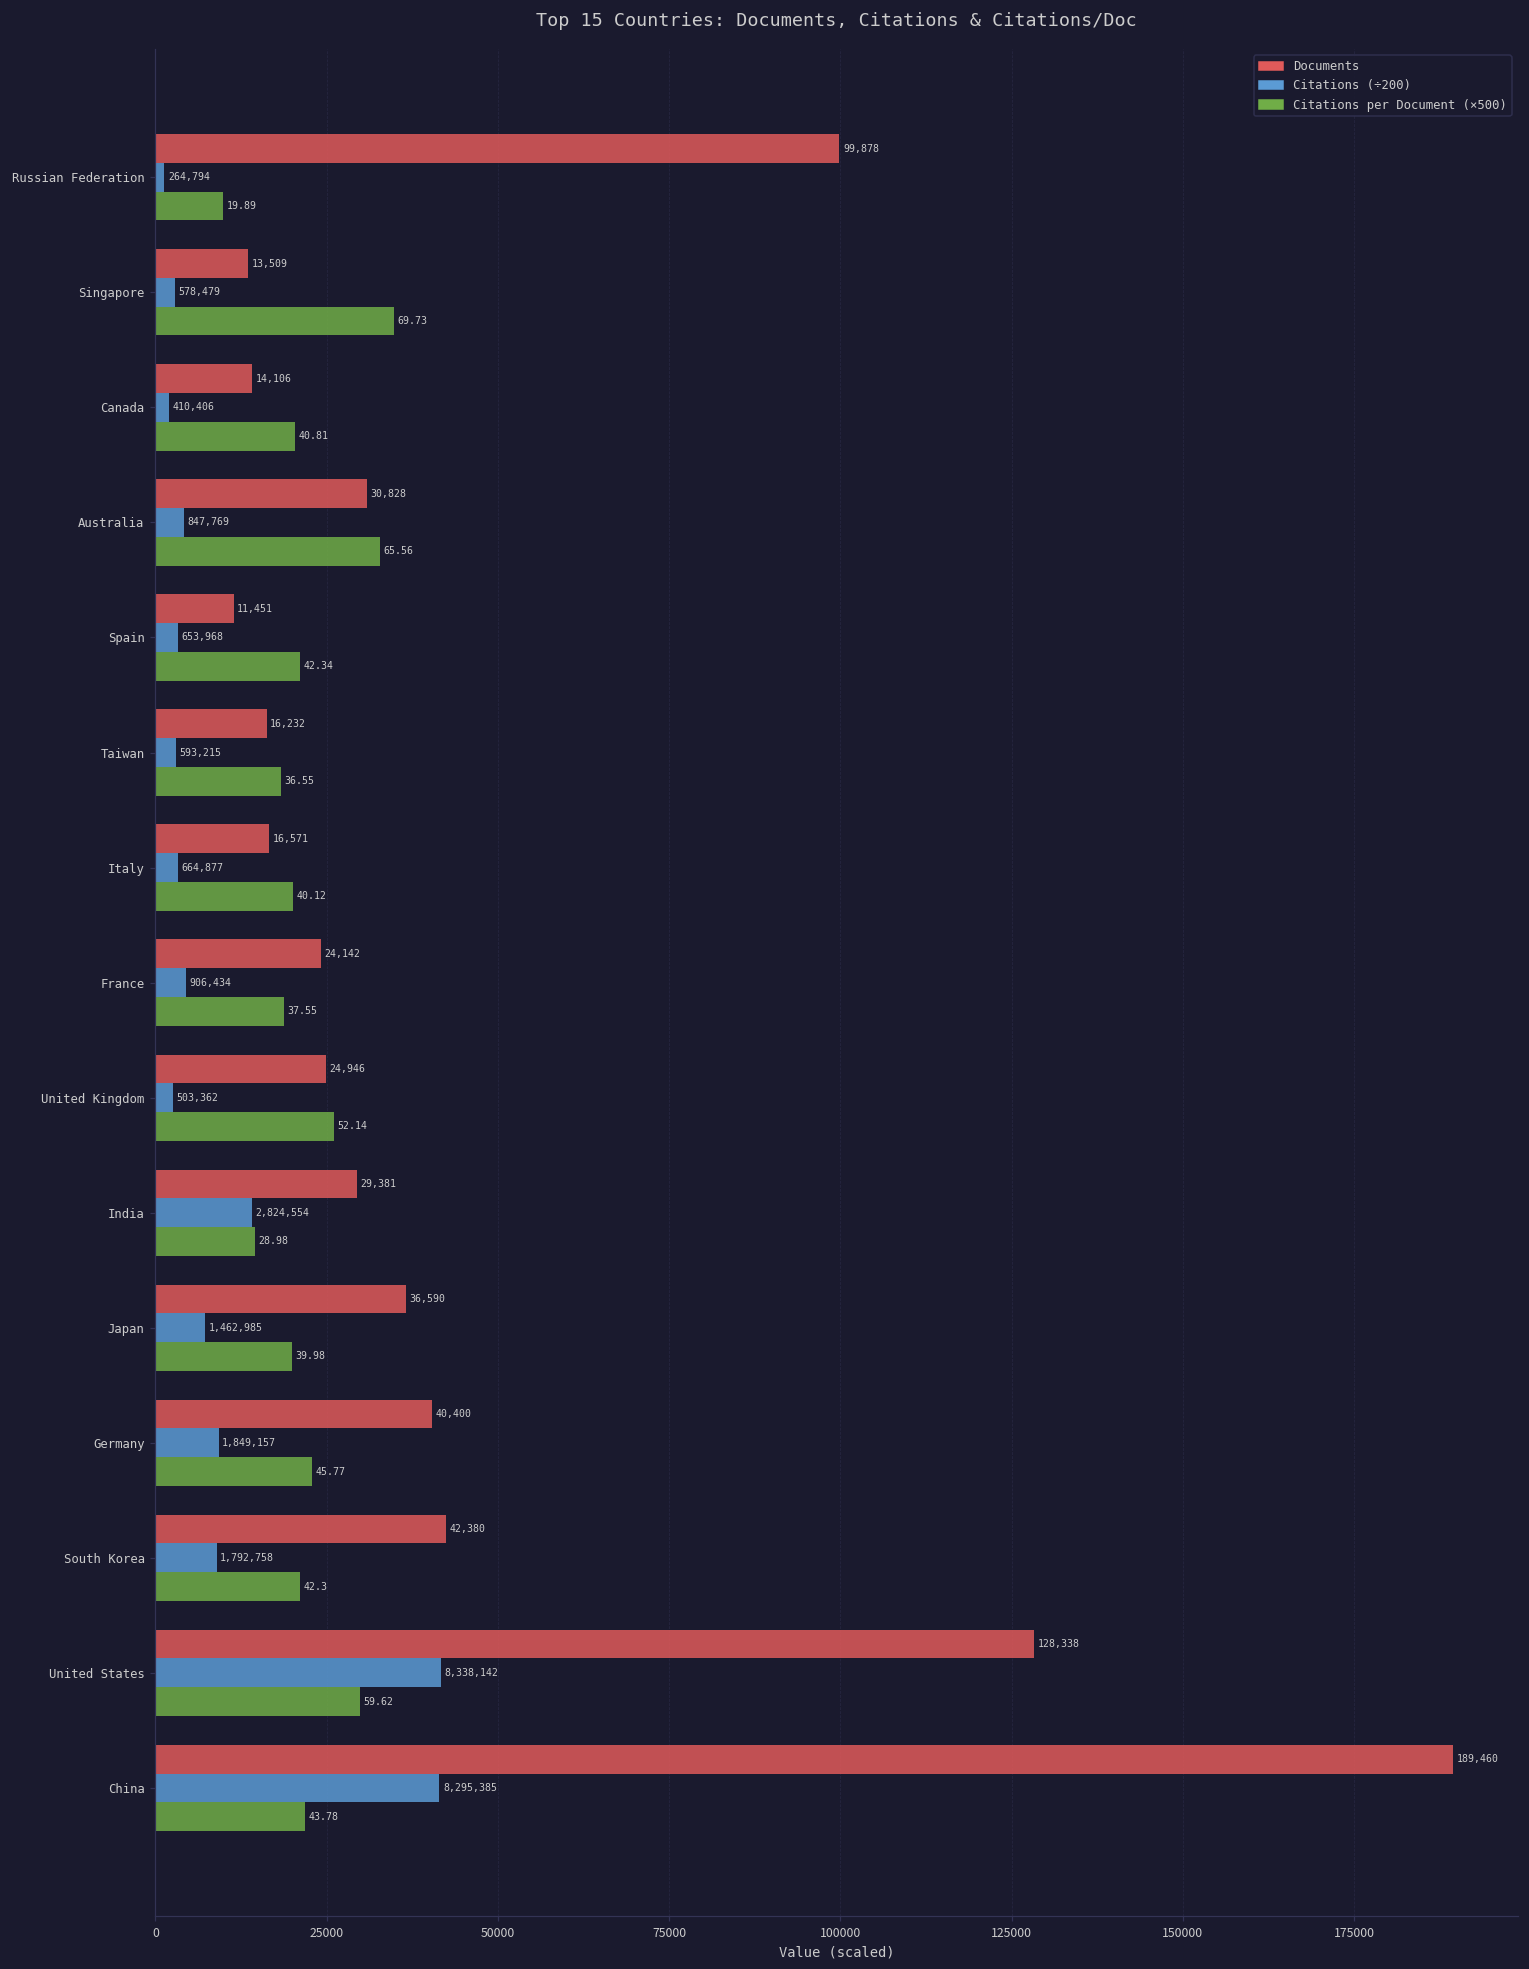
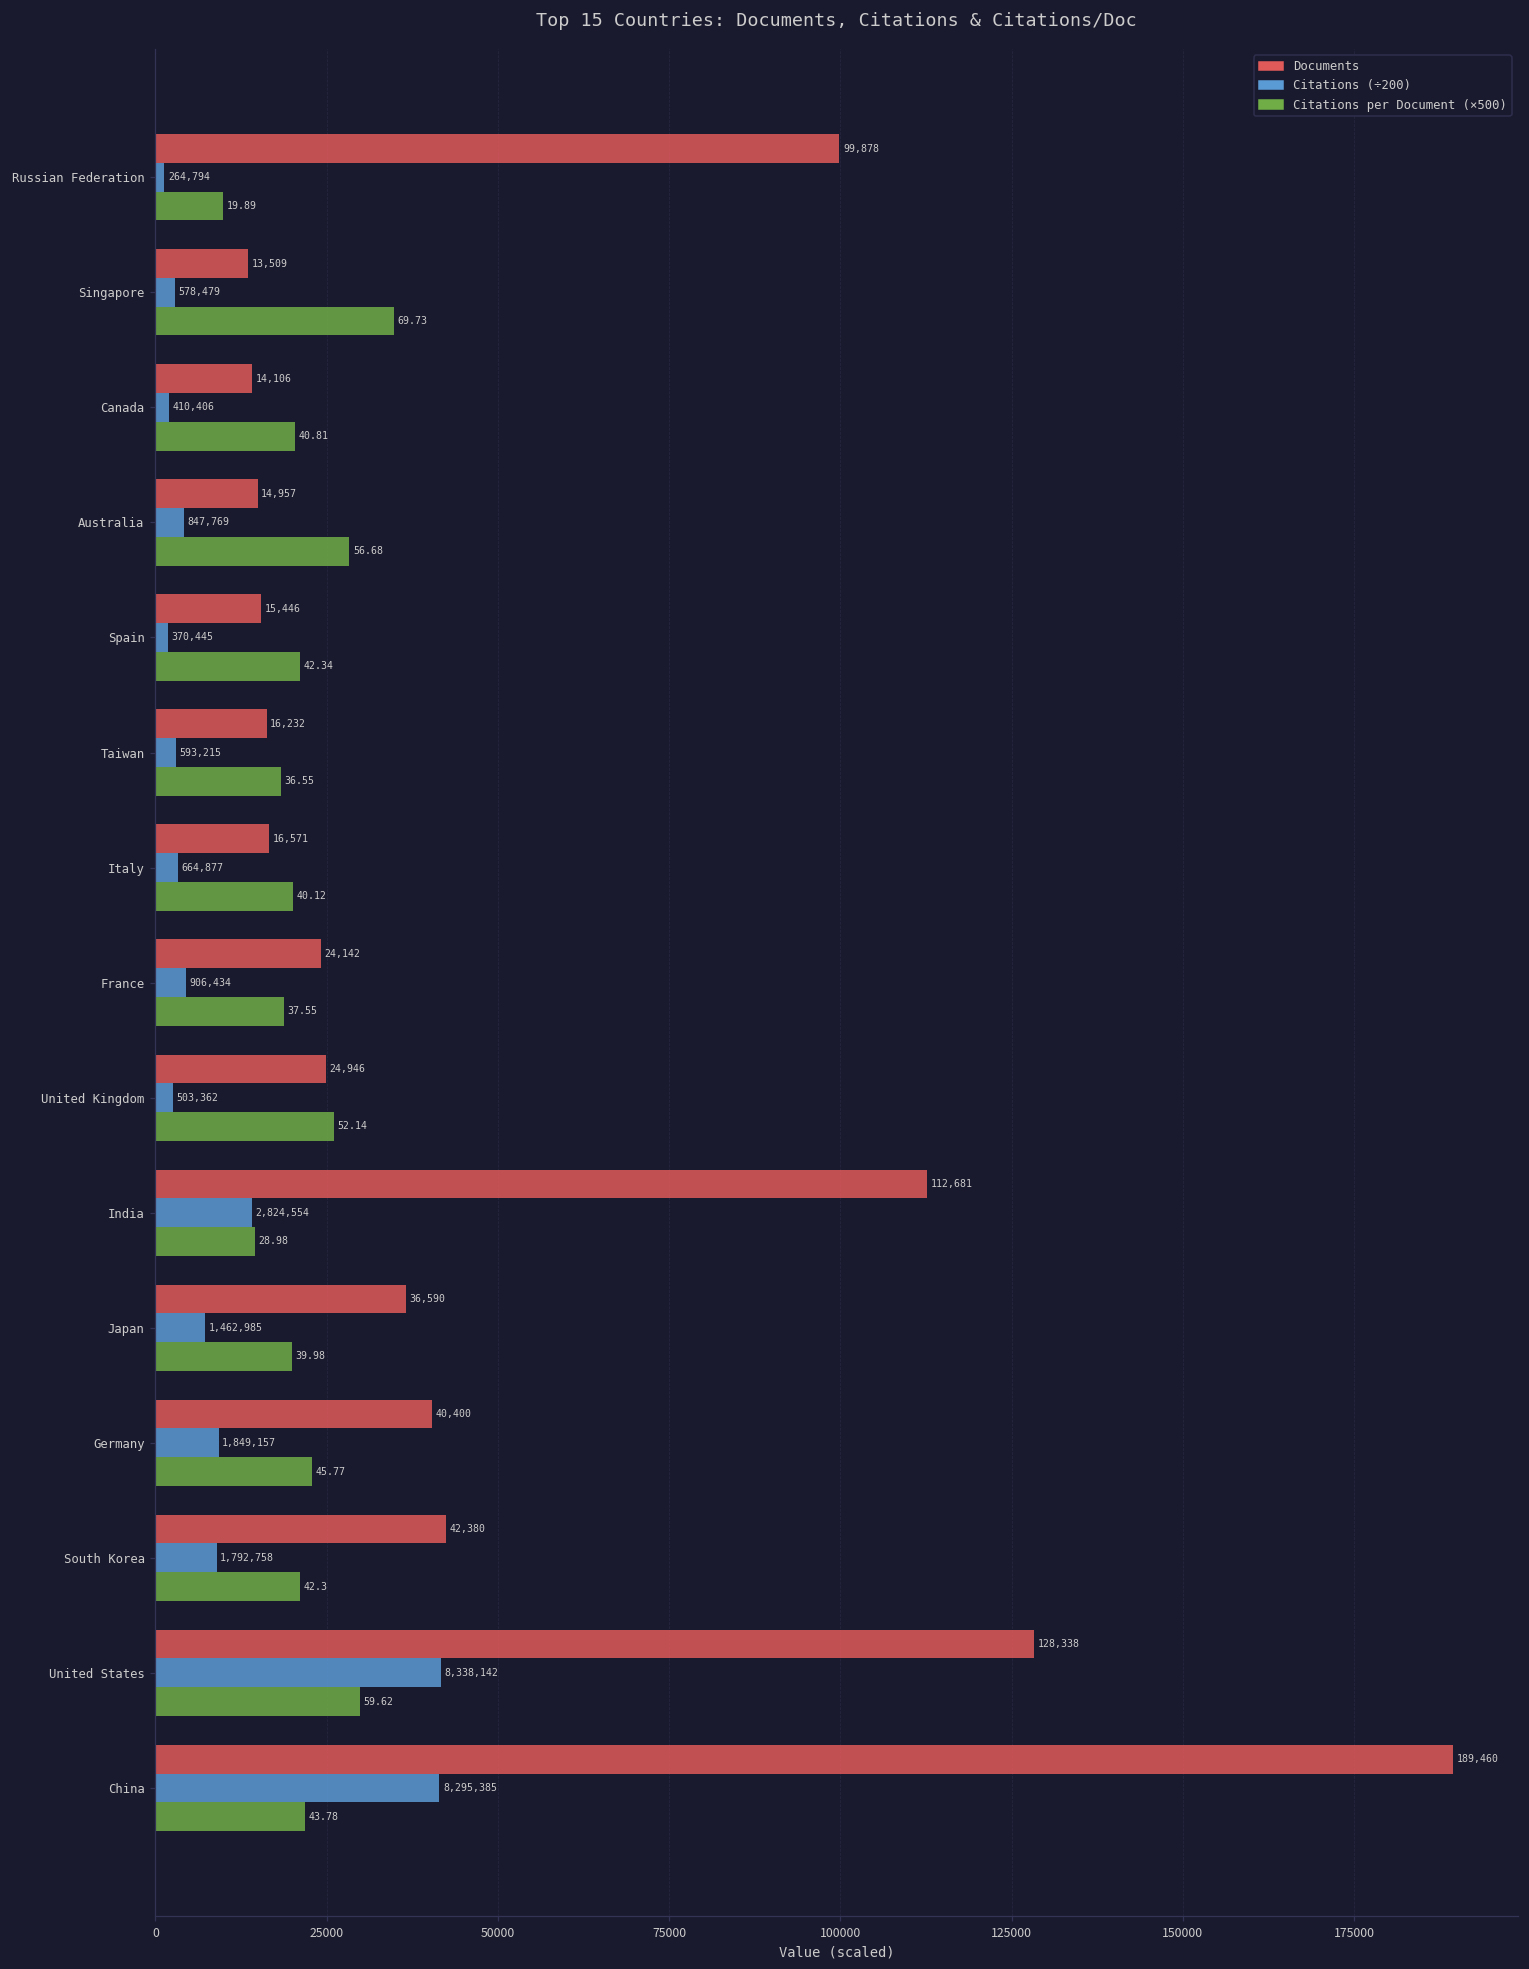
  {
    "Documents": {
      "Russian Federation": "99,878",
      "Singapore": "13,509",
      "Canada": "14,106",
-     "Australia": "30,828",
-     "Spain": "11,451",
+     "Australia": "14,957",
+     "Spain": "15,446",
      "Taiwan": "16,232",
      "Italy": "16,571",
      "France": "24,142",
      "United Kingdom": "24,946",
-     "India": "29,381",
+     "India": "112,681",
      "Japan": "36,590",
      "Germany": "40,400",
      "South Korea": "42,380",
      "United States": "128,338",
      "China": "189,460"
    },
    "Citations (÷200)": {
-     "Spain": "653,968"
+     "Spain": "370,445"
    },
    "Citations per Document (×500)": {
-     "Australia": "65.56"
+     "Australia": "56.68"
    }
  }
